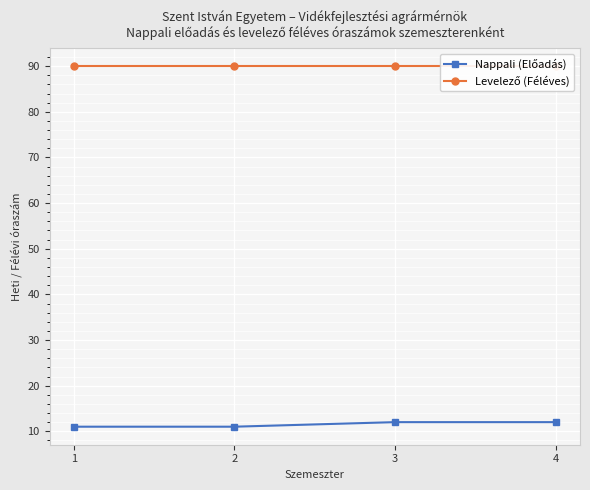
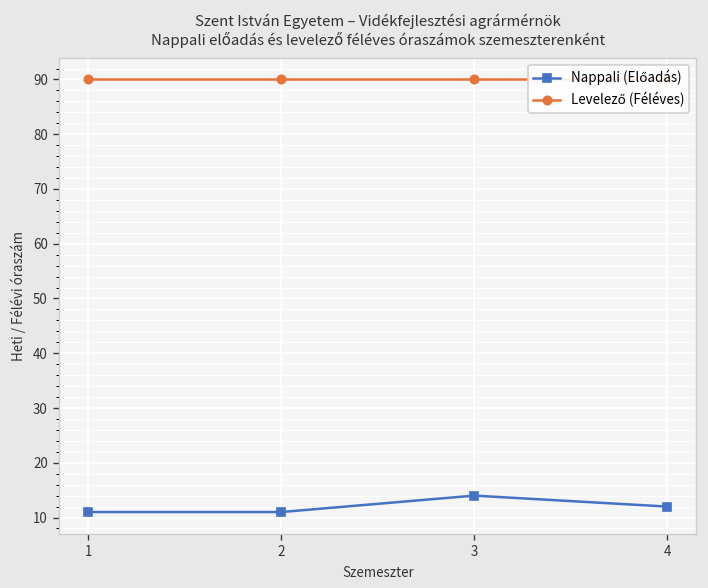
  {
    "Nappali (Előadás)": {
      "1": 11,
      "2": 11,
-     "3": 12,
+     "3": 14,
      "4": 12
    },
    "Levelező (Féléves)": {
      "1": 90,
      "2": 90,
      "3": 90
    }
  }
